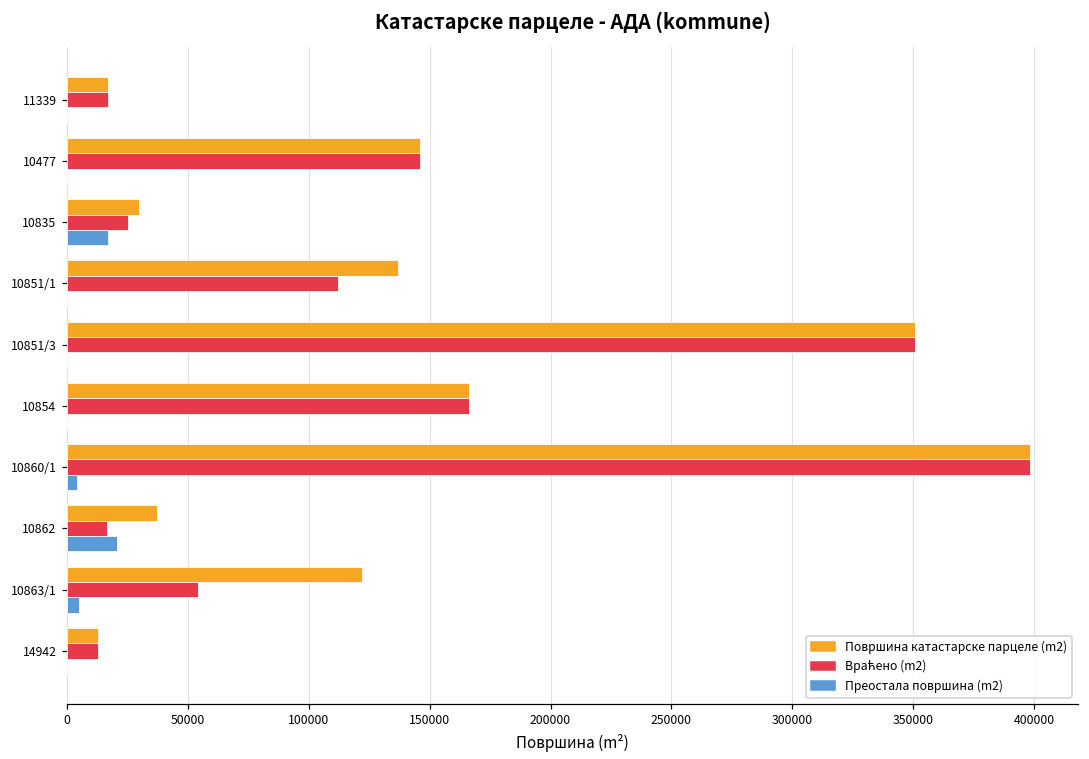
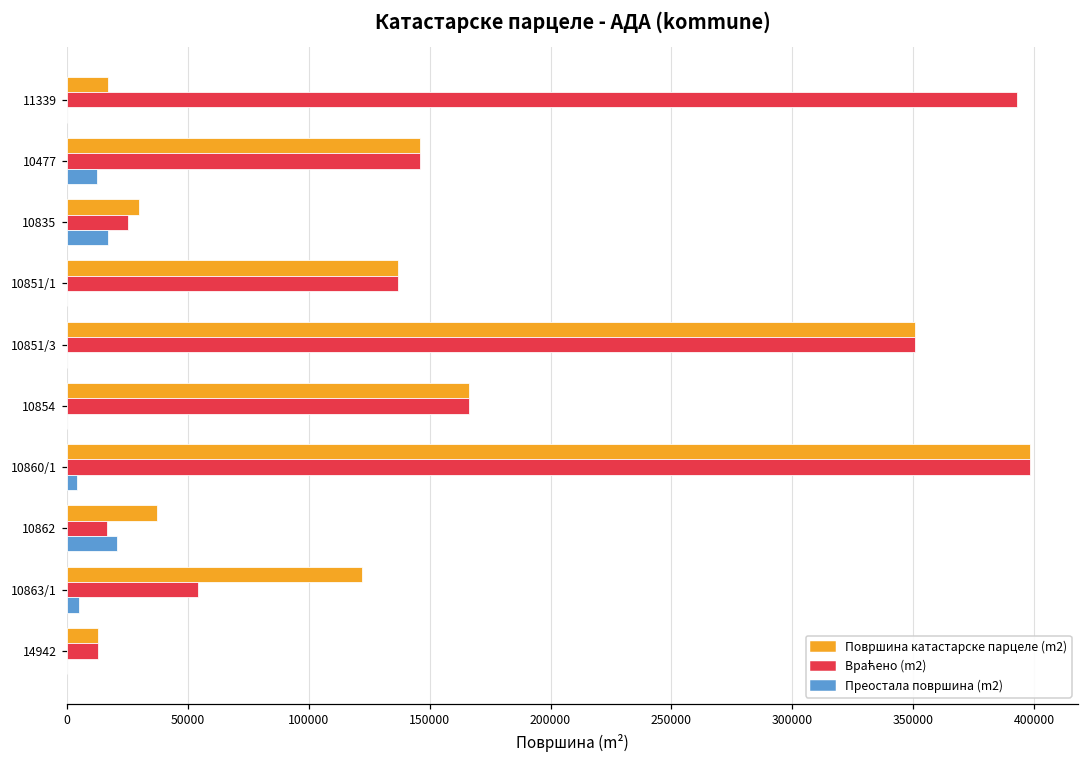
  {
    "Површина катастарске парцеле (m2)": {
      "11339": 17000,
      "10477": 146000,
      "10835": 30000,
      "10851/1": 137000,
      "10851/3": 351000,
      "10854": 166000,
      "10860/1": 398000,
      "10862": 37000,
      "10863/1": 122000,
      "14942": 13000
    },
    "Враћено (m2)": {
-     "11339": 17000,
+     "11339": 393000,
      "10477": 146000,
      "10835": 25000,
-     "10851/1": 112000,
+     "10851/1": 137000,
      "10851/3": 351000,
      "10854": 166000,
      "10860/1": 398000,
      "10862": 17000,
      "10863/1": 54000,
      "14942": 13000
    },
    "Преостала површина (m2)": {
      "11339": 0,
-     "10477": 0,
+     "10477": 12000,
      "10835": 17000,
      "10851/1": 0,
      "10851/3": 0,
      "10854": 0,
      "10860/1": 4000,
      "10862": 21000,
      "10863/1": 5000,
      "14942": 0
    }
  }
